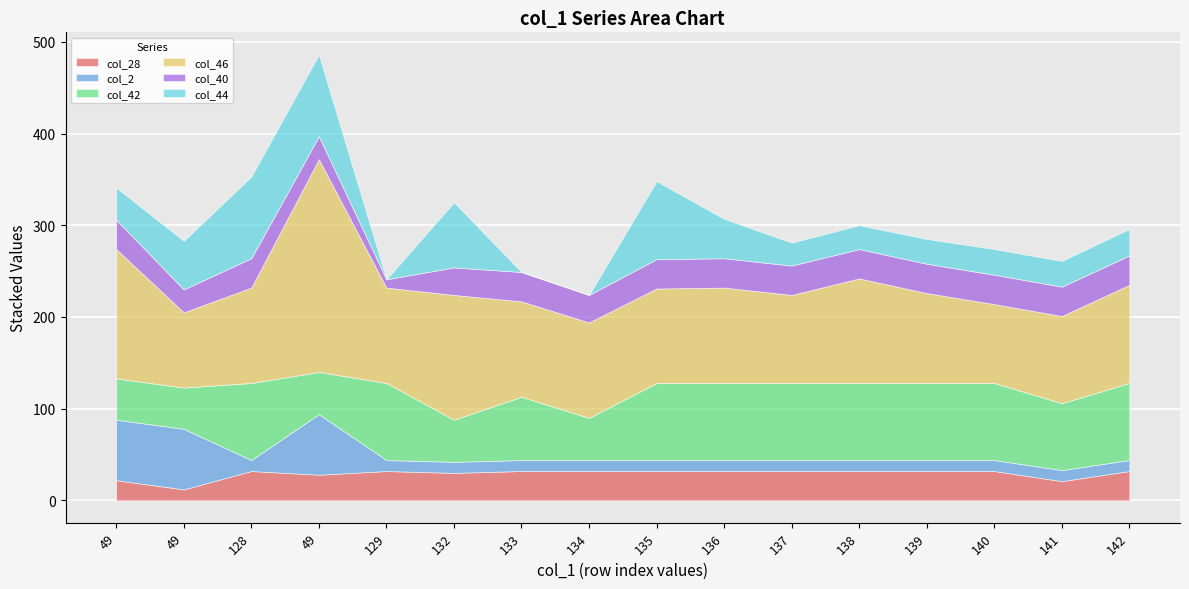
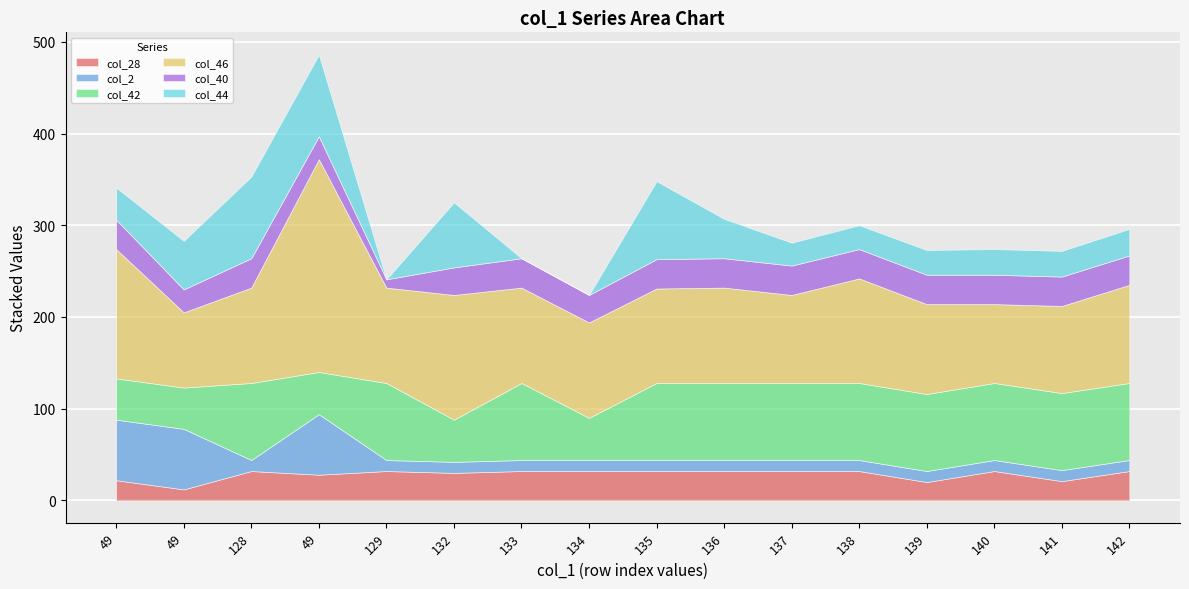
  {
    "col_28": {
      "128": 30,
      "129": 30,
      "132": 30,
      "133": 30,
      "134": 30,
      "135": 30,
      "136": 30,
      "137": 30,
      "138": 30,
-     "139": 30,
+     "139": 20,
      "140": 30,
      "141": 20,
      "142": 30
    },
    "col_42": {
      "128": 80,
      "129": 80,
      "132": 50,
-     "133": 70,
+     "133": 80,
      "134": 50,
      "135": 80,
      "136": 80,
      "137": 80,
      "138": 80,
      "139": 80,
      "140": 80,
-     "141": 70,
+     "141": 80,
      "142": 80
    },
    "col_46": {
      "128": 100,
      "129": 100,
      "132": 140,
      "133": 100,
      "134": 100,
      "135": 100,
      "136": 100,
      "137": 100,
      "138": 110,
      "139": 100,
      "140": 90,
      "141": 100,
      "142": 110
    },
    "col_40": {
      "128": 30,
      "132": 30,
      "135": 30,
      "136": 30,
      "137": 30,
      "138": 30,
      "139": 30,
      "140": 30,
      "141": 30,
      "142": 30
    }
  }
